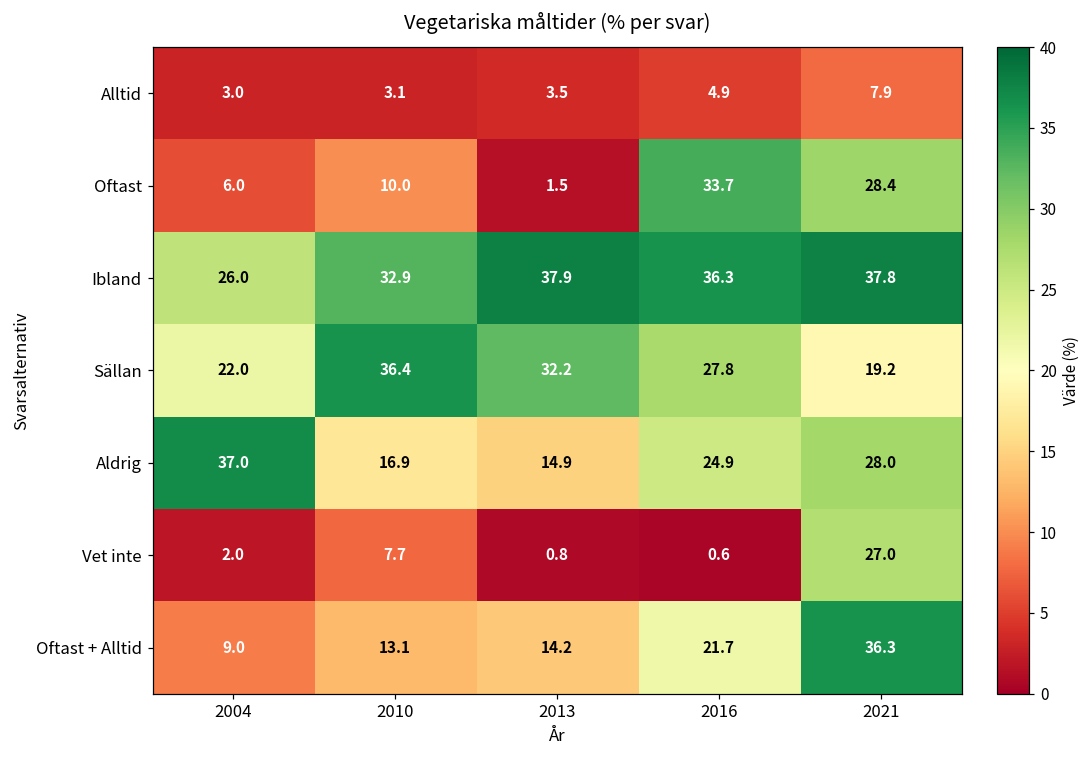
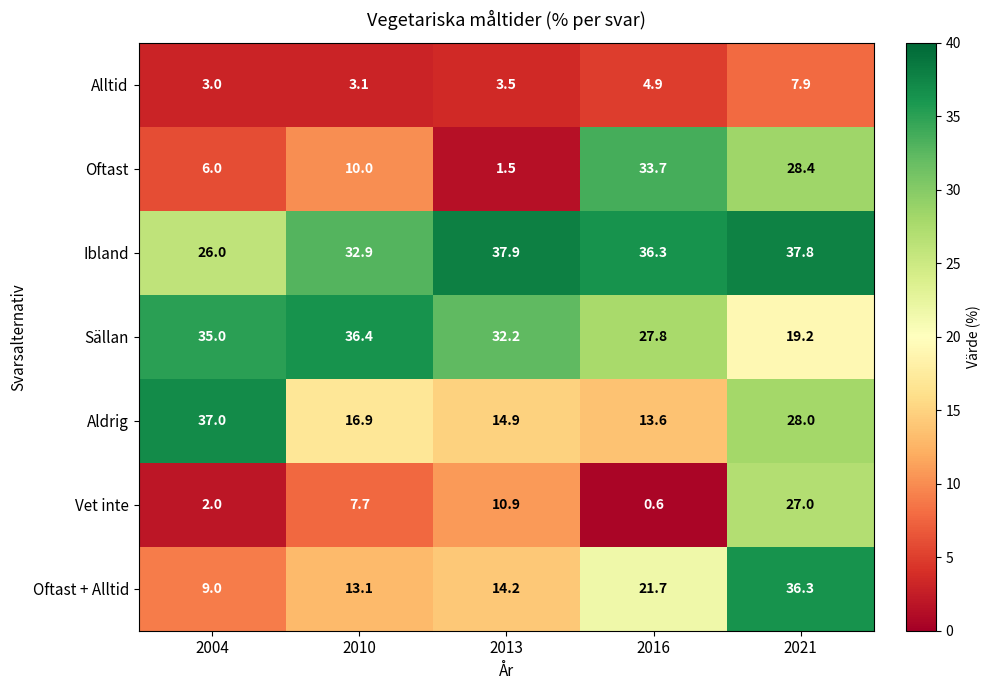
  {
    "Alltid": {
      "2004": 3.0,
      "2010": 3.1,
      "2013": 3.5,
      "2016": 4.9,
      "2021": 7.9
    },
    "Oftast": {
      "2004": 6.0,
      "2010": 10.0,
      "2013": 1.5,
      "2016": 33.7,
      "2021": 28.4
    },
    "Ibland": {
      "2004": 26.0,
      "2010": 32.9,
      "2013": 37.9,
      "2016": 36.3,
      "2021": 37.8
    },
    "Sällan": {
-     "2004": 22.0,
+     "2004": 35.0,
      "2010": 36.4,
      "2013": 32.2,
      "2016": 27.8,
      "2021": 19.2
    },
    "Aldrig": {
      "2004": 37.0,
      "2010": 16.9,
      "2013": 14.9,
-     "2016": 24.9,
+     "2016": 13.6,
      "2021": 28.0
    },
    "Vet inte": {
      "2004": 2.0,
      "2010": 7.7,
-     "2013": 0.8,
+     "2013": 10.9,
      "2016": 0.6,
      "2021": 27.0
    },
    "Oftast + Alltid": {
      "2004": 9.0,
      "2010": 13.1,
      "2013": 14.2,
      "2016": 21.7,
      "2021": 36.3
    }
  }
